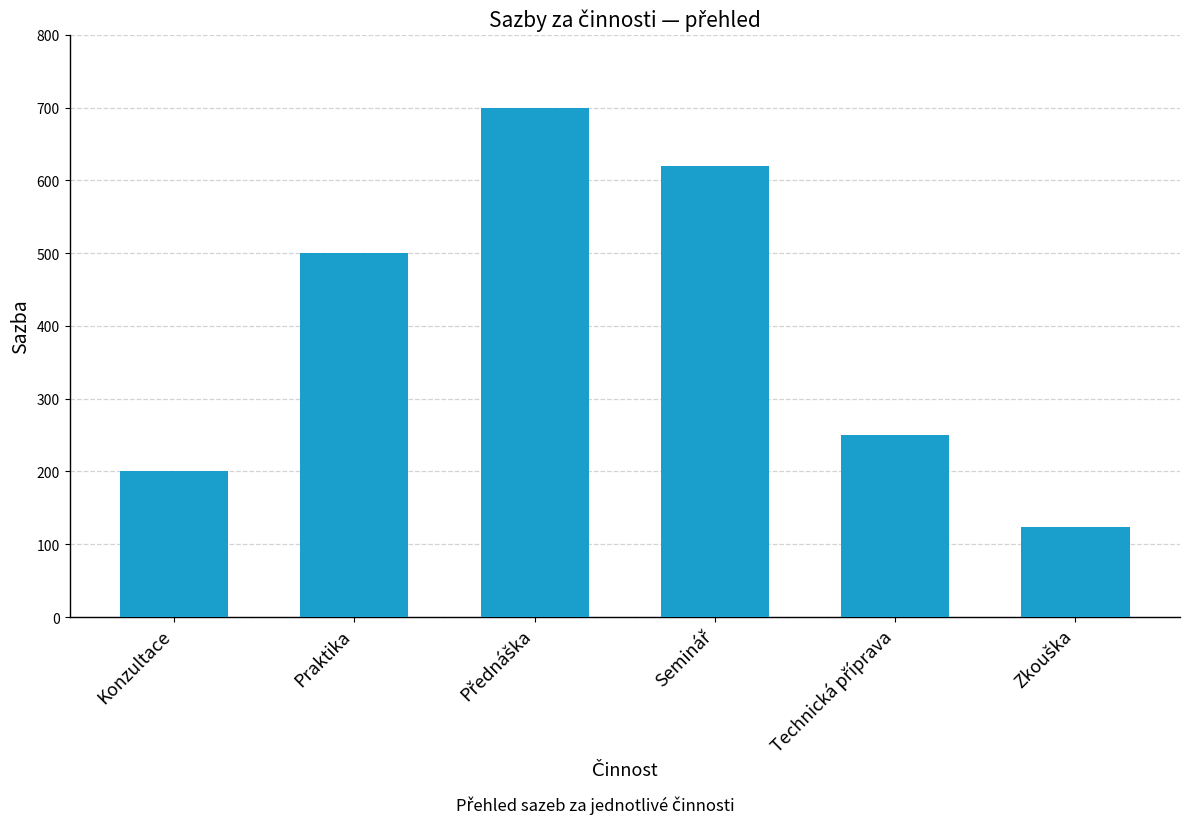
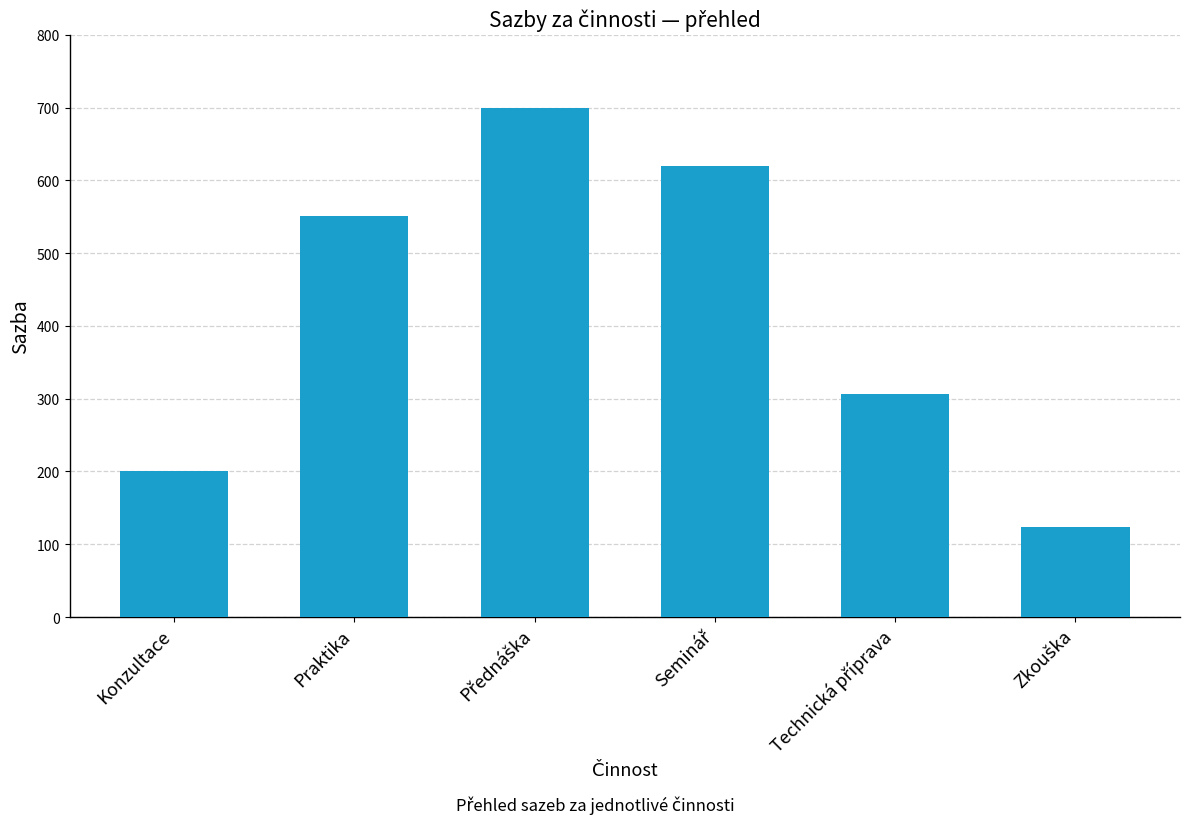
  {
    "Konzultace": 200,
-   "Praktika": 500,
+   "Praktika": 550,
    "Přednáška": 700,
    "Seminář": 620,
-   "Technická příprava": 250,
+   "Technická příprava": 310,
    "Zkouška": 120
  }
